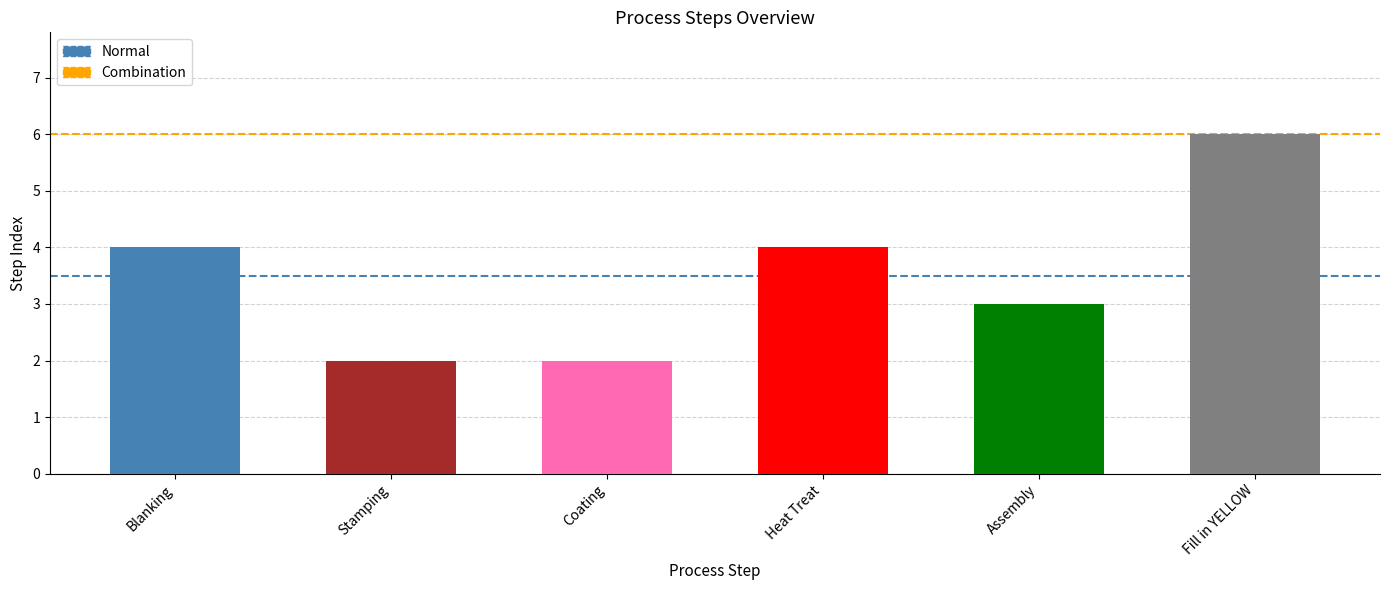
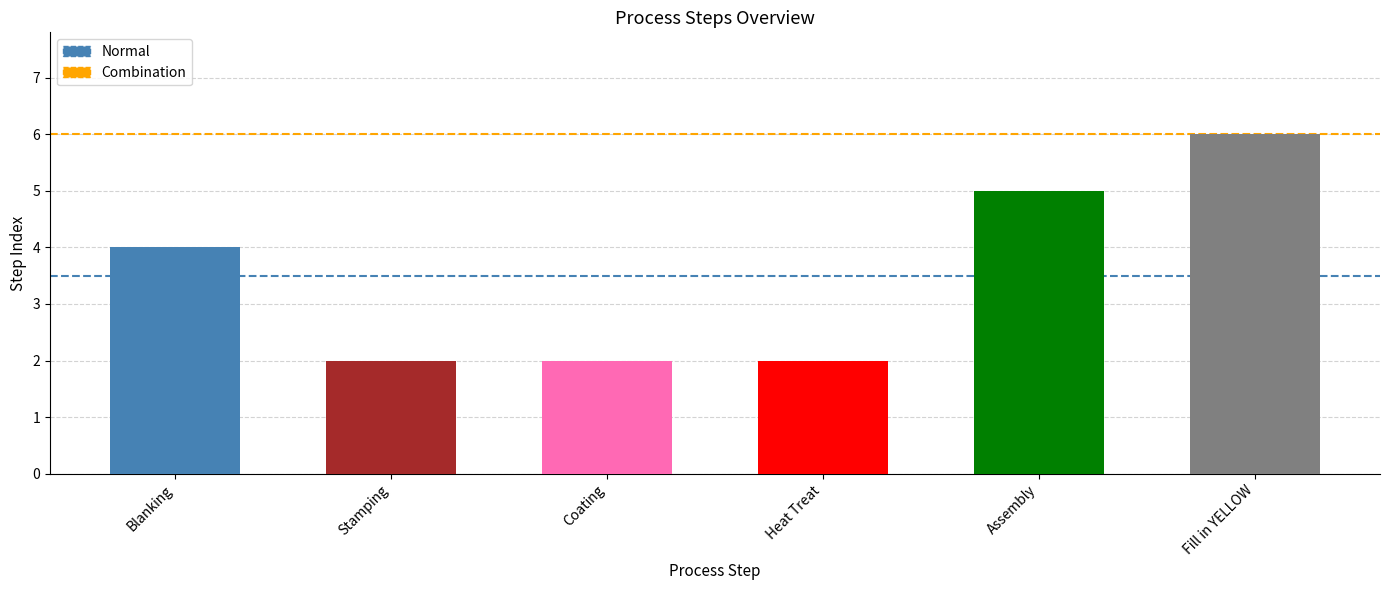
  {
    "Blanking": 4,
    "Stamping": 2,
    "Coating": 2,
-   "Heat Treat": 4,
-   "Assembly": 3,
+   "Heat Treat": 2,
+   "Assembly": 5,
    "Fill in YELLOW": 6
  }
